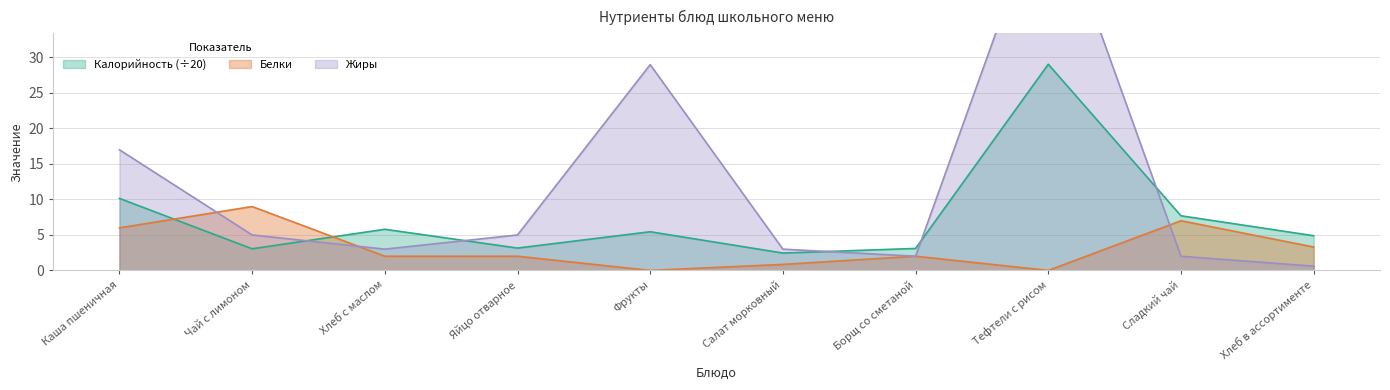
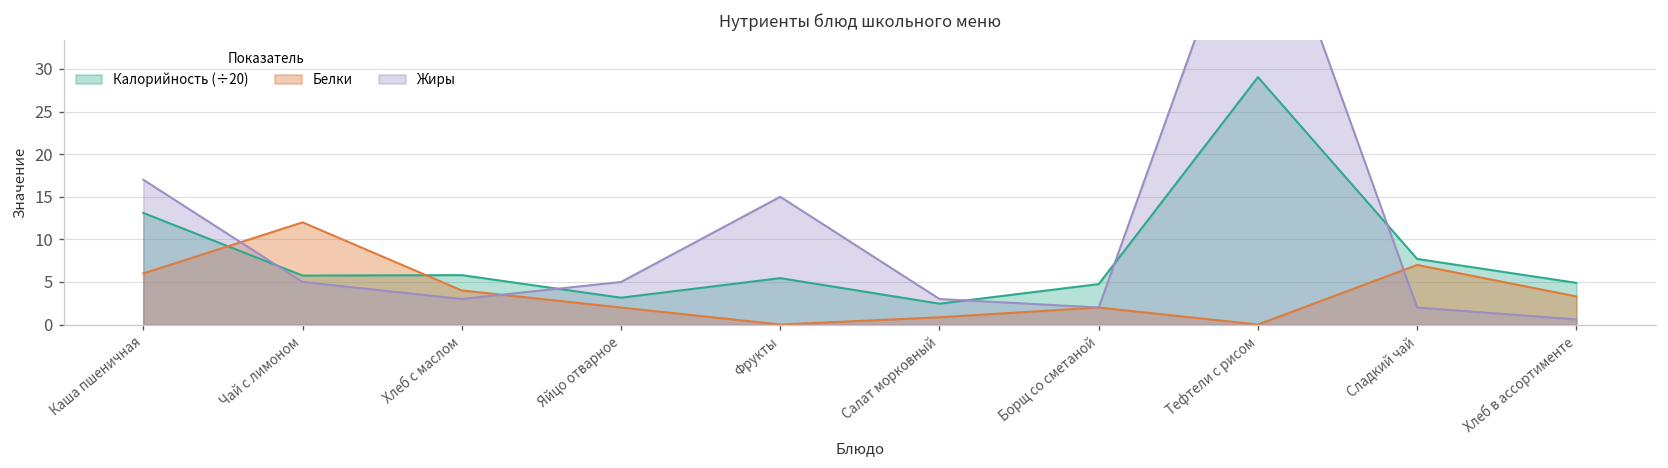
  {
    "Калорийность (÷20)": {
-     "Каша пшеничная": 10,
-     "Чай с лимоном": 3,
+     "Каша пшеничная": 13,
+     "Чай с лимоном": 6,
      "Хлеб с маслом": 6,
      "Яйцо отварное": 3,
      "Фрукты": 5,
      "Салат морковный": 2,
-     "Борщ со сметаной": 3,
+     "Борщ со сметаной": 5,
      "Тефтели с рисом": 29,
      "Сладкий чай": 8,
      "Хлеб в ассортименте": 5
    },
    "Белки": {
      "Каша пшеничная": 6,
-     "Чай с лимоном": 9,
-     "Хлеб с маслом": 2,
+     "Чай с лимоном": 12,
+     "Хлеб с маслом": 4,
      "Яйцо отварное": 2,
      "Фрукты": 0,
      "Салат морковный": 1,
      "Тефтели с рисом": 0,
      "Сладкий чай": 7,
      "Хлеб в ассортименте": 3
    },
    "Жиры": {
      "Каша пшеничная": 17,
      "Чай с лимоном": 5,
      "Хлеб с маслом": 3,
      "Яйцо отварное": 5,
-     "Фрукты": 29,
+     "Фрукты": 15,
      "Салат морковный": 3,
      "Сладкий чай": 2,
      "Хлеб в ассортименте": 1
    }
  }
